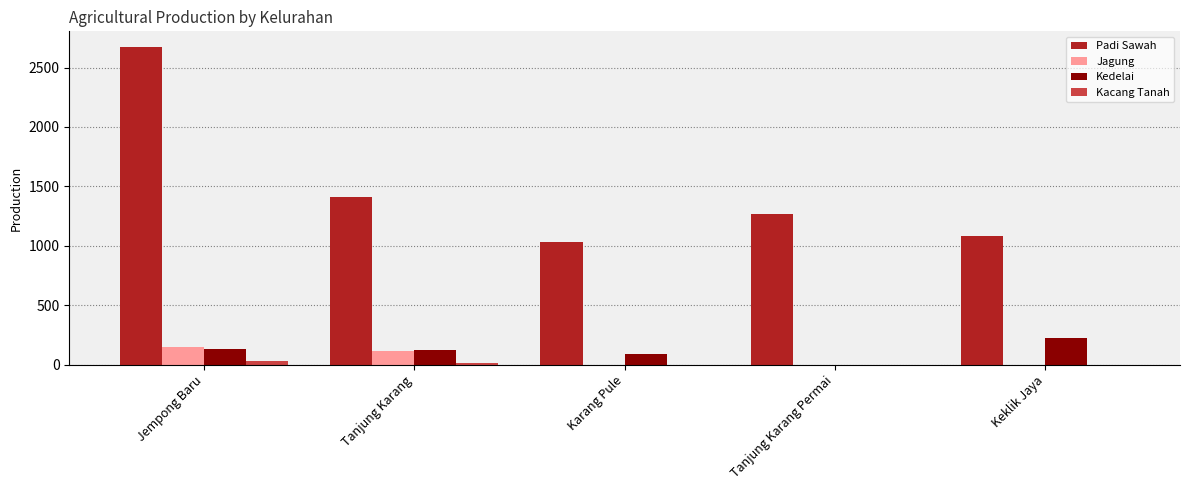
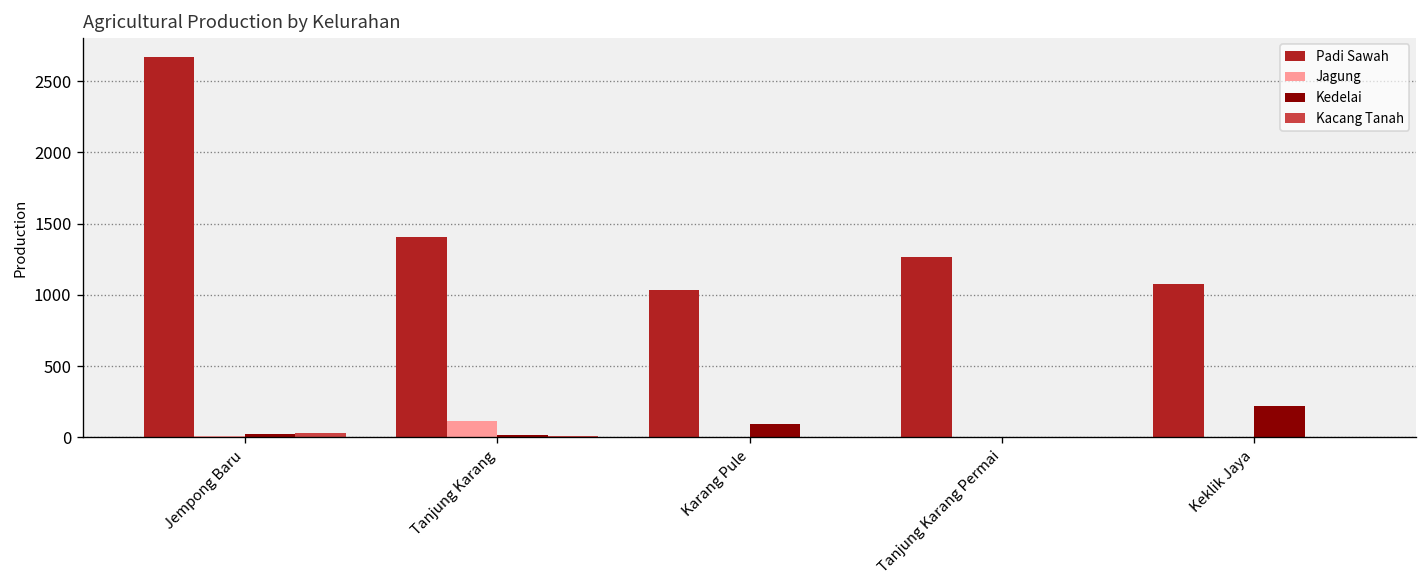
  {
    "Jagung": {
-     "Jempong Baru": 150,
+     "Jempong Baru": 10,
      "Tanjung Karang": 120,
      "Karang Pule": 0,
      "Tanjung Karang Permai": 0,
      "Keklik Jaya": 0
    },
    "Kedelai": {
-     "Jempong Baru": 130,
-     "Tanjung Karang": 130,
+     "Jempong Baru": 30,
+     "Tanjung Karang": 20,
      "Karang Pule": 90,
      "Tanjung Karang Permai": 0,
      "Keklik Jaya": 220
    }
  }
